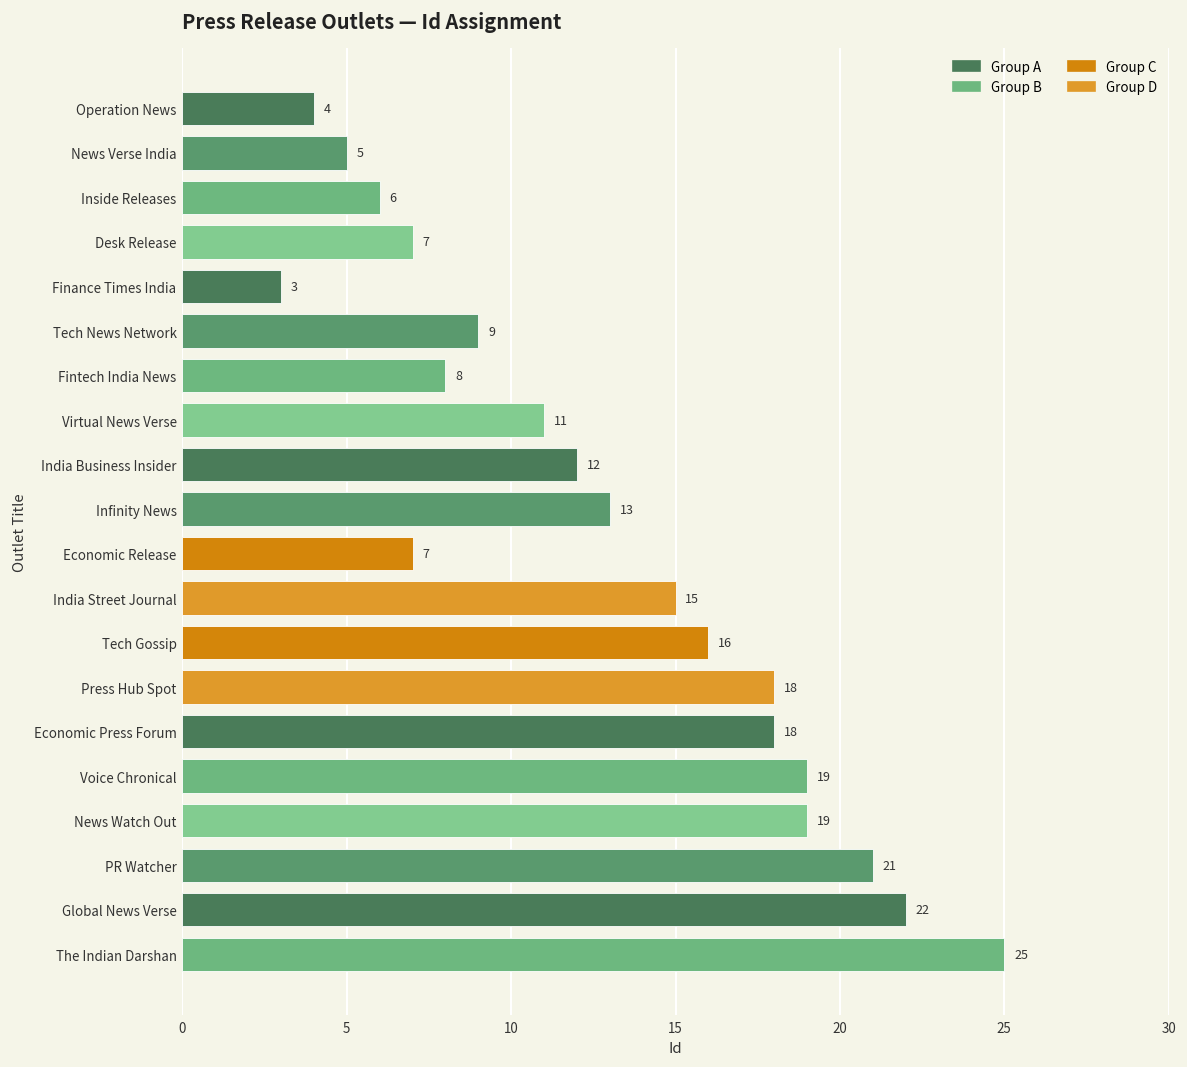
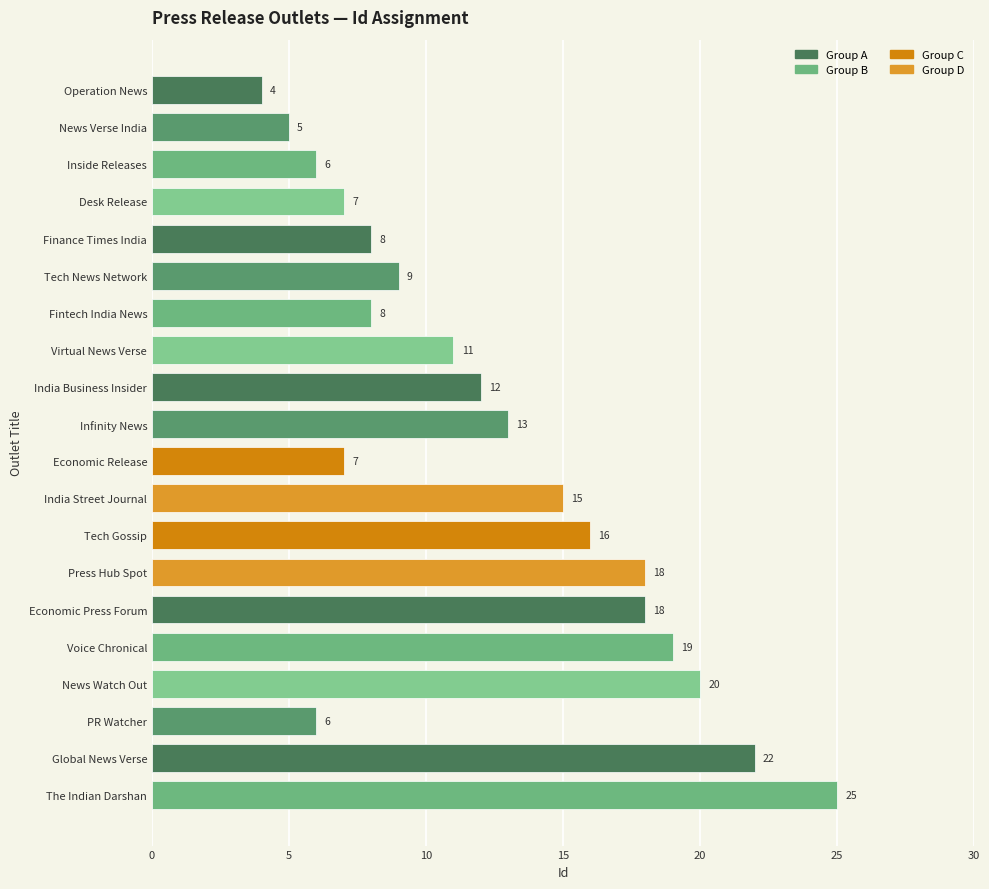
  {
    "Operation News": 4,
    "News Verse India": 5,
    "Inside Releases": 6,
    "Desk Release": 7,
-   "Finance Times India": 3,
+   "Finance Times India": 8,
    "Tech News Network": 9,
    "Fintech India News": 8,
    "Virtual News Verse": 11,
    "India Business Insider": 12,
    "Infinity News": 13,
    "Economic Release": 7,
    "India Street Journal": 15,
    "Tech Gossip": 16,
    "Press Hub Spot": 18,
    "Economic Press Forum": 18,
    "Voice Chronical": 19,
-   "News Watch Out": 19,
-   "PR Watcher": 21,
+   "News Watch Out": 20,
+   "PR Watcher": 6,
    "Global News Verse": 22,
    "The Indian Darshan": 25
  }
